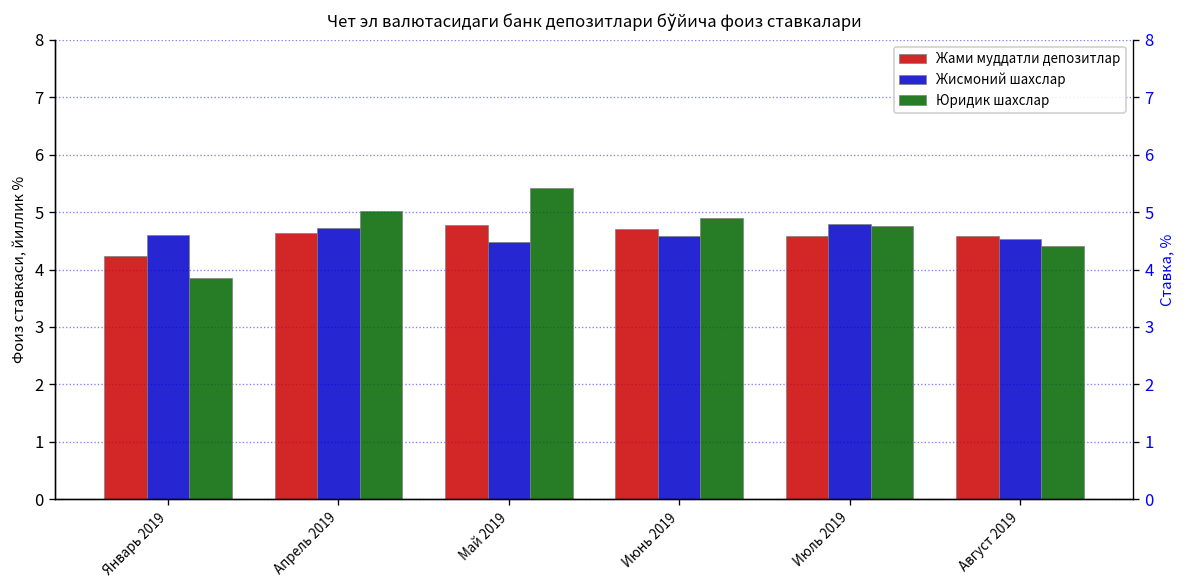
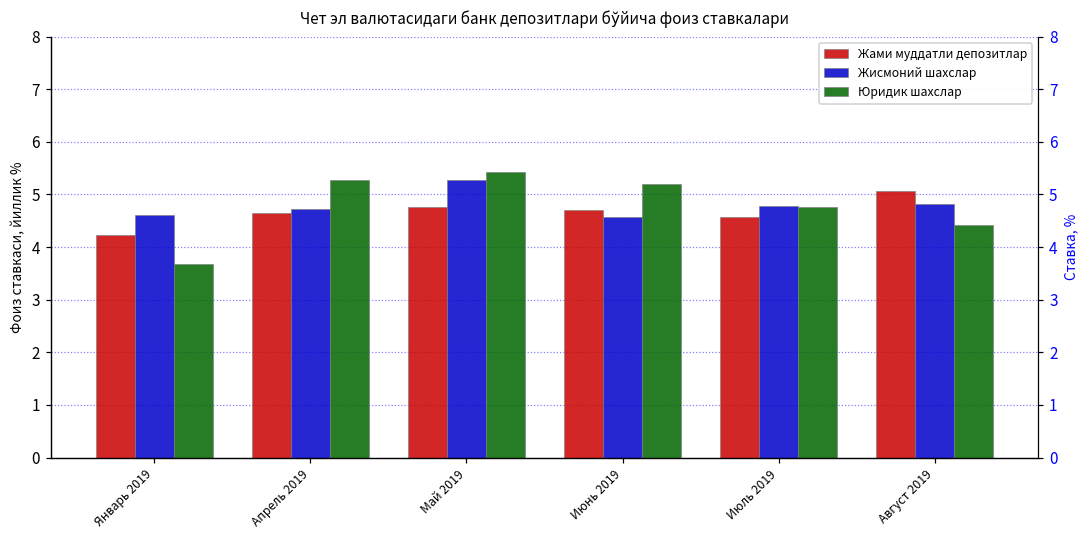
  {
    "Жами муддатли депозитлар": {
      "Январь 2019": 4.2,
      "Апрель 2019": 4.6,
      "Май 2019": 4.8,
      "Июнь 2019": 4.7,
      "Июль 2019": 4.6,
-     "Август 2019": 4.6
+     "Август 2019": 5.1
    },
    "Жисмоний шахслар": {
      "Январь 2019": 4.6,
      "Апрель 2019": 4.7,
-     "Май 2019": 4.5,
+     "Май 2019": 5.3,
      "Июнь 2019": 4.6,
      "Июль 2019": 4.8,
-     "Август 2019": 4.5
+     "Август 2019": 4.8
    },
    "Юридик шахслар": {
-     "Январь 2019": 3.9,
-     "Апрель 2019": 5.0,
+     "Январь 2019": 3.7,
+     "Апрель 2019": 5.3,
      "Май 2019": 5.4,
-     "Июнь 2019": 4.9,
+     "Июнь 2019": 5.2,
      "Июль 2019": 4.8,
      "Август 2019": 4.4
    }
  }
